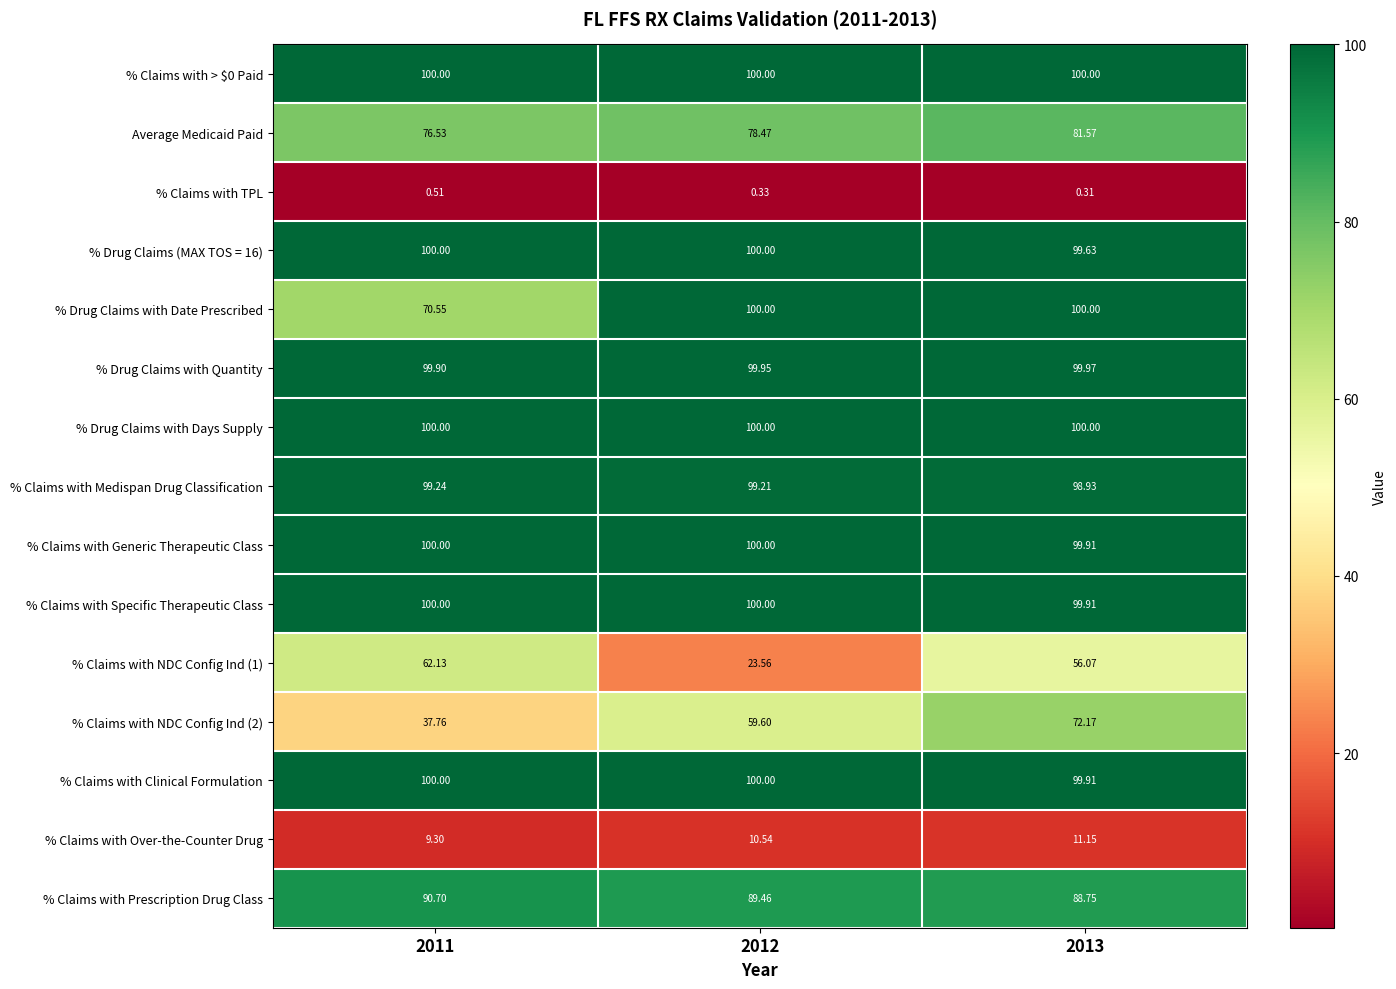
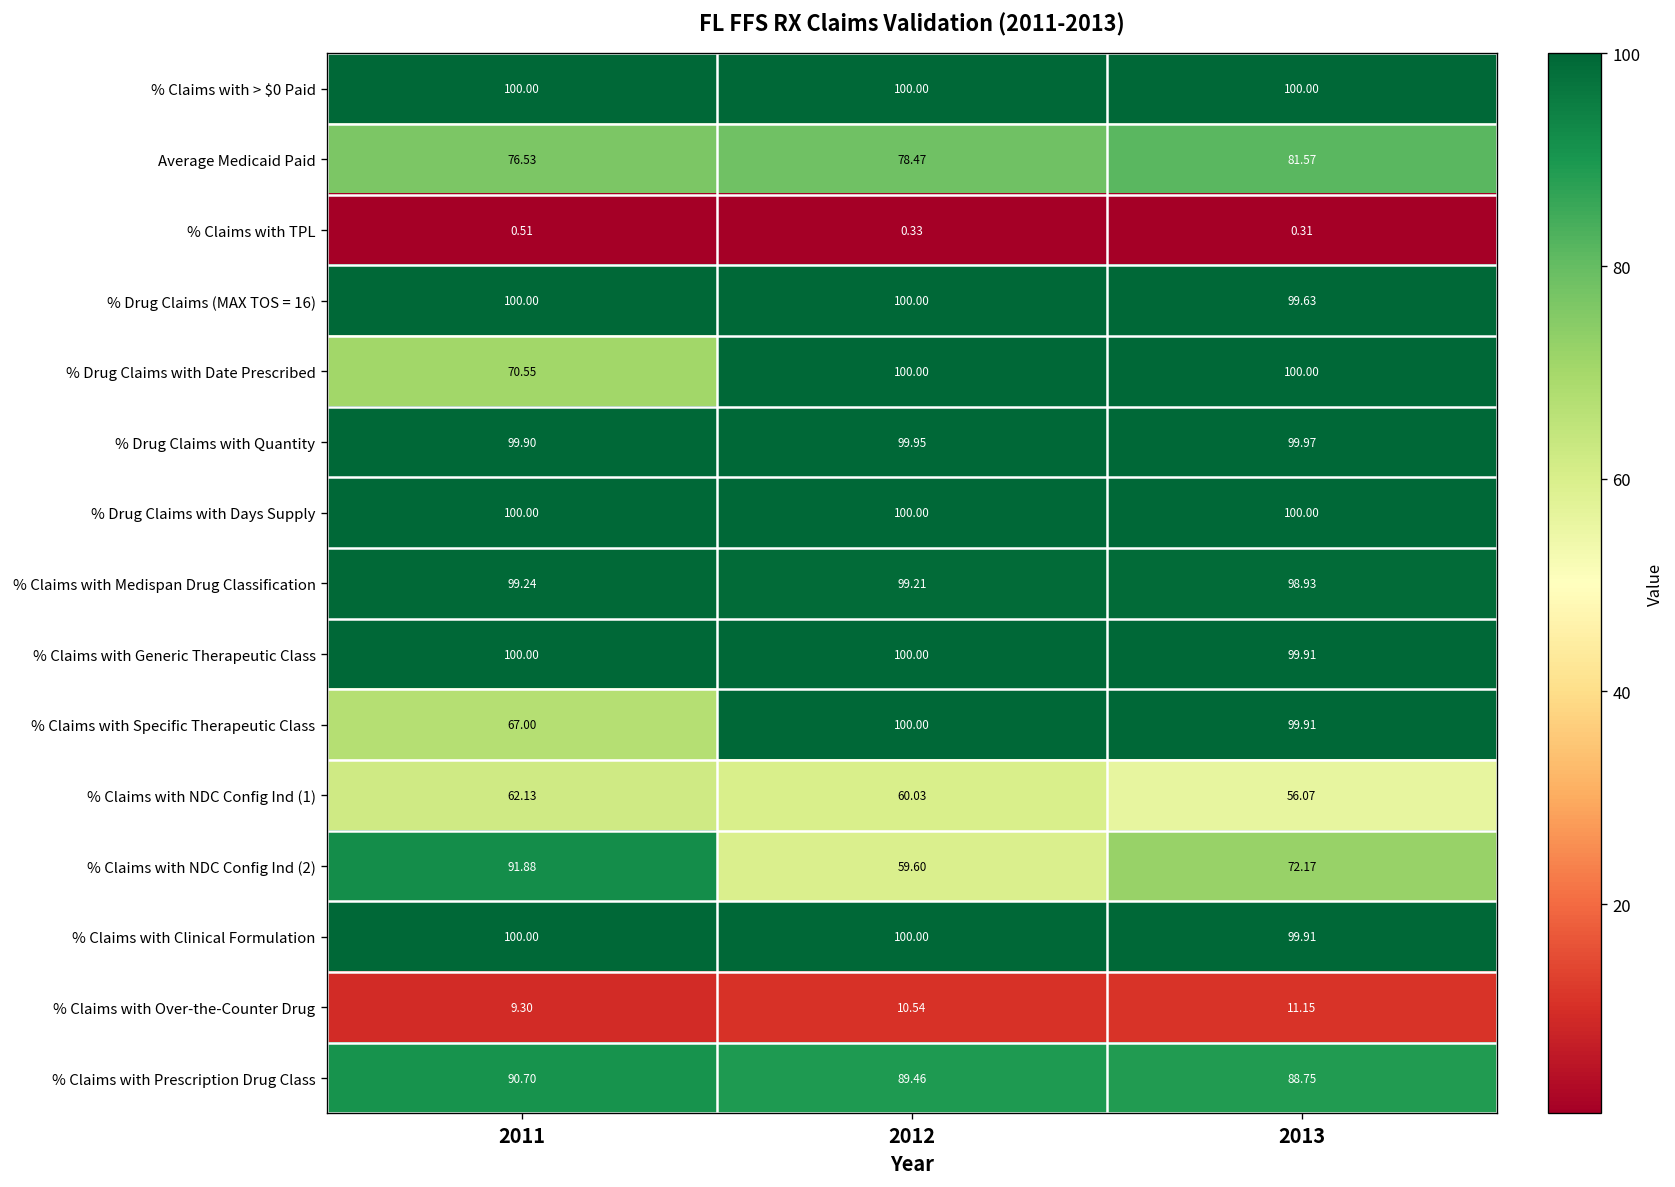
  {
    "% Claims with > $0 Paid": {
      "2011": 100.00,
      "2012": 100.00,
      "2013": 100.00
    },
    "Average Medicaid Paid": {
      "2011": 76.53,
      "2012": 78.47,
      "2013": 81.57
    },
    "% Claims with TPL": {
      "2011": 0.51,
      "2012": 0.33,
      "2013": 0.31
    },
    "% Drug Claims (MAX TOS = 16)": {
      "2011": 100.00,
      "2012": 100.00,
      "2013": 99.63
    },
    "% Drug Claims with Date Prescribed": {
      "2011": 70.55,
      "2012": 100.00,
      "2013": 100.00
    },
    "% Drug Claims with Quantity": {
      "2011": 99.90,
      "2012": 99.95,
      "2013": 99.97
    },
    "% Drug Claims with Days Supply": {
      "2011": 100.00,
      "2012": 100.00,
      "2013": 100.00
    },
    "% Claims with Medispan Drug Classification": {
      "2011": 99.24,
      "2012": 99.21,
      "2013": 98.93
    },
    "% Claims with Generic Therapeutic Class": {
      "2011": 100.00,
      "2012": 100.00,
      "2013": 99.91
    },
    "% Claims with Specific Therapeutic Class": {
-     "2011": 100.00,
+     "2011": 67.00,
      "2012": 100.00,
      "2013": 99.91
    },
    "% Claims with NDC Config Ind (1)": {
      "2011": 62.13,
-     "2012": 23.56,
+     "2012": 60.03,
      "2013": 56.07
    },
    "% Claims with NDC Config Ind (2)": {
-     "2011": 37.76,
+     "2011": 91.88,
      "2012": 59.60,
      "2013": 72.17
    },
    "% Claims with Clinical Formulation": {
      "2011": 100.00,
      "2012": 100.00,
      "2013": 99.91
    },
    "% Claims with Over-the-Counter Drug": {
      "2011": 9.30,
      "2012": 10.54,
      "2013": 11.15
    },
    "% Claims with Prescription Drug Class": {
      "2011": 90.70,
      "2012": 89.46,
      "2013": 88.75
    }
  }
